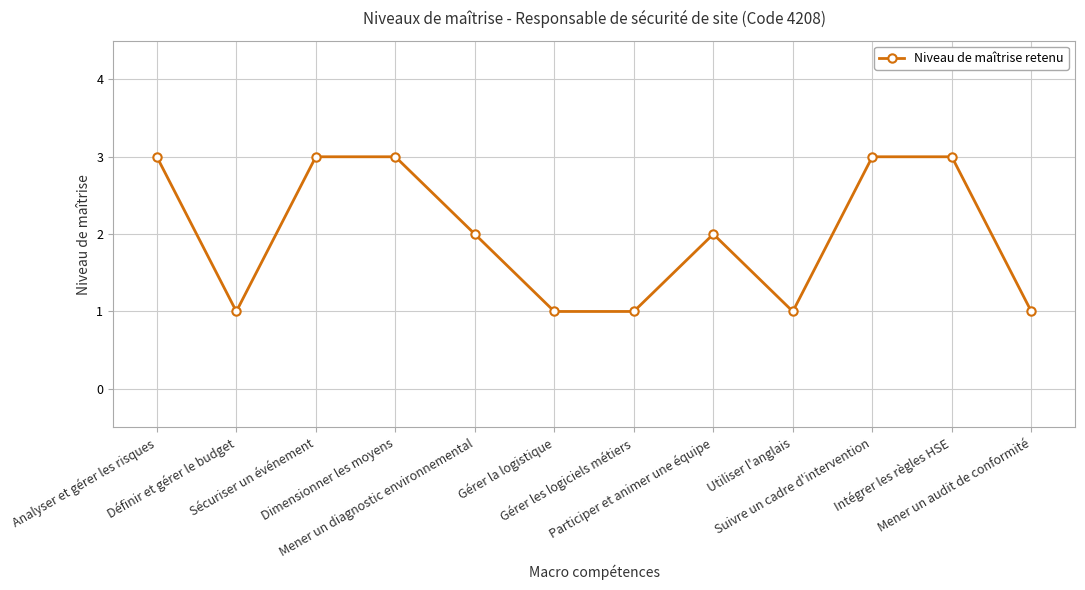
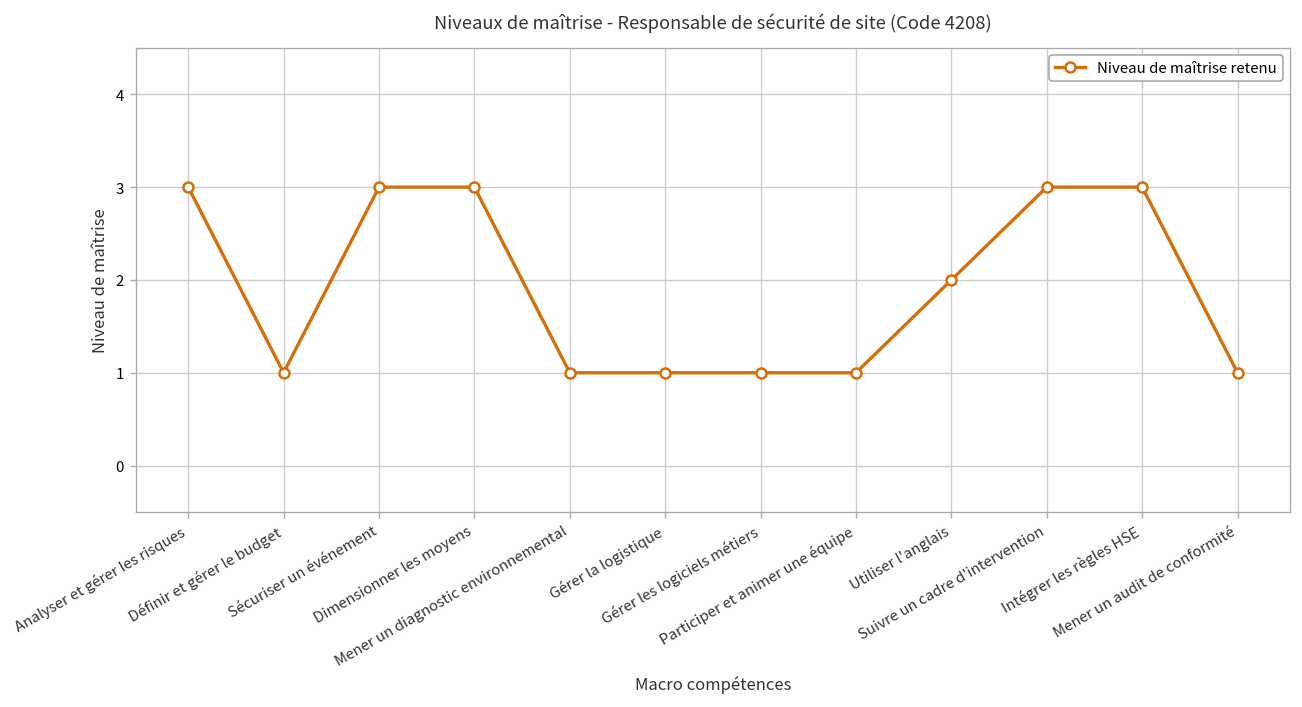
  {
    "Analyser et gérer les risques": 3,
    "Définir et gérer le budget": 1,
    "Sécuriser un événement": 3,
    "Dimensionner les moyens": 3,
-   "Mener un diagnostic environnemental": 2,
+   "Mener un diagnostic environnemental": 1,
    "Gérer la logistique": 1,
    "Gérer les logiciels métiers": 1,
-   "Participer et animer une équipe": 2,
-   "Utiliser l'anglais": 1,
+   "Participer et animer une équipe": 1,
+   "Utiliser l'anglais": 2,
    "Suivre un cadre d'intervention": 3,
    "Intégrer les règles HSE": 3,
    "Mener un audit de conformité": 1
  }
